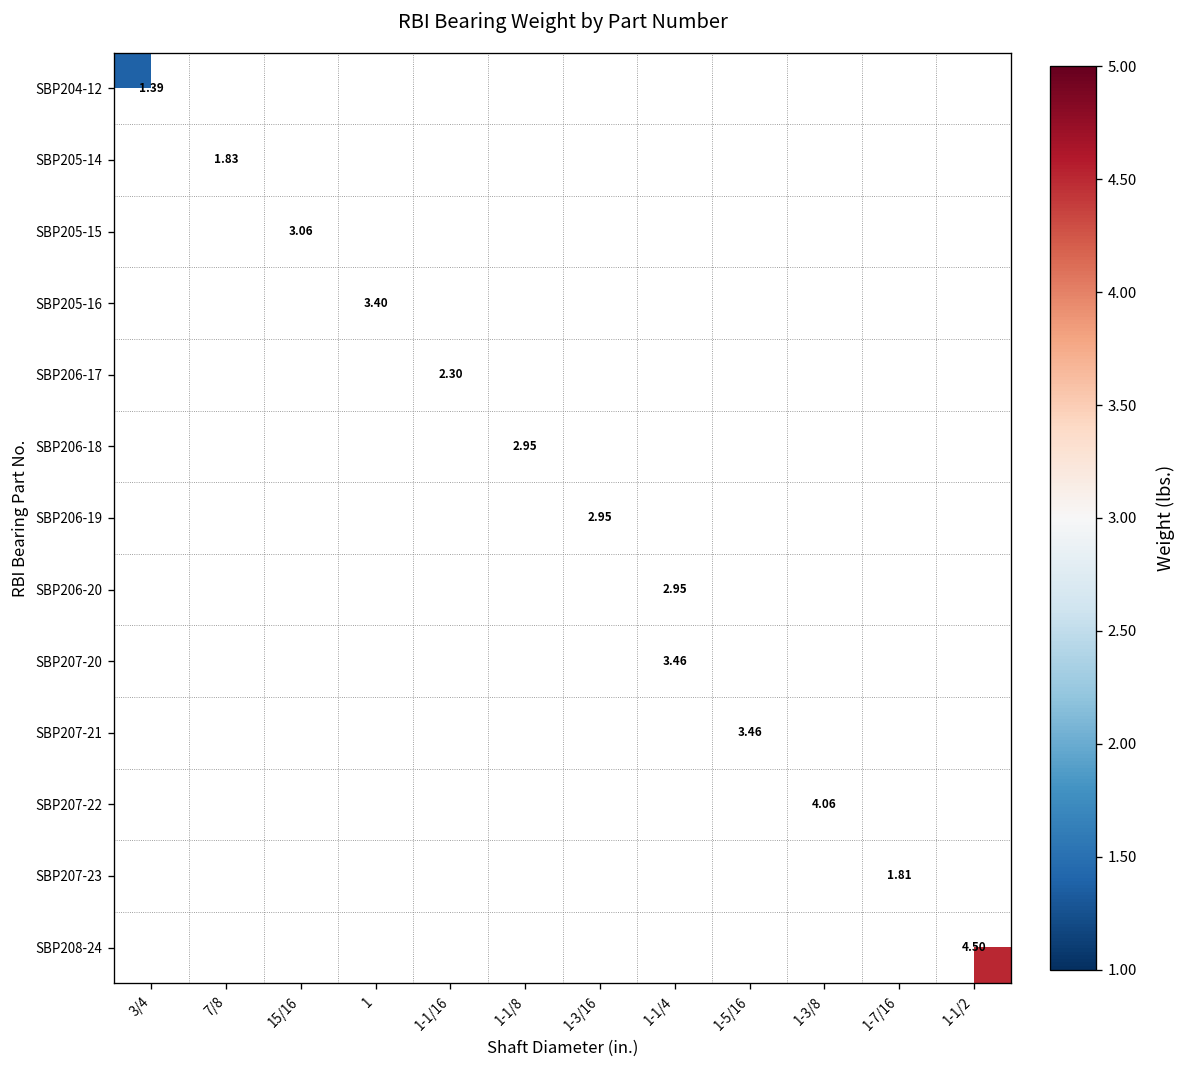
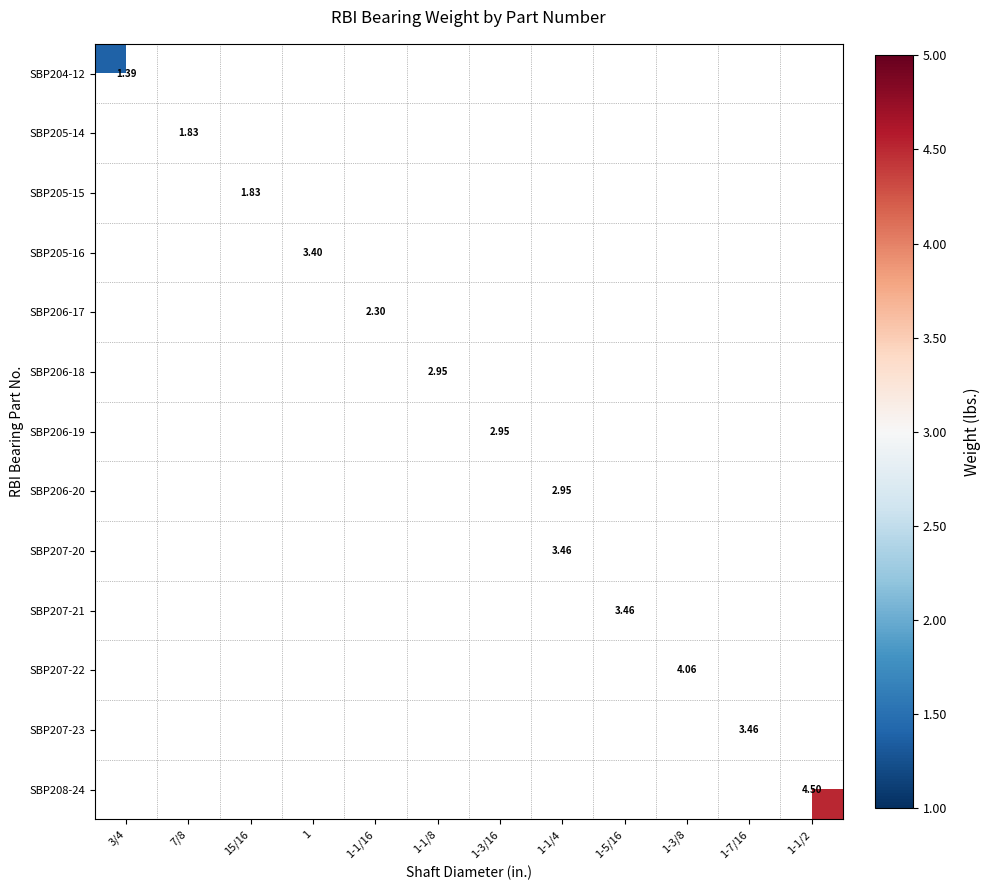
  {
    "SBP204-12": {
      "3/4": 1.39
    },
    "SBP205-14": {
      "7/8": 1.83
    },
    "SBP205-15": {
-     "15/16": 3.06
+     "15/16": 1.83
    },
    "SBP205-16": {
      "1": 3.40
    },
    "SBP206-17": {
      "1-1/16": 2.30
    },
    "SBP206-18": {
      "1-1/8": 2.95
    },
    "SBP206-19": {
      "1-3/16": 2.95
    },
    "SBP206-20": {
      "1-1/4": 2.95
    },
    "SBP207-20": {
      "1-1/4": 3.46
    },
    "SBP207-21": {
      "1-5/16": 3.46
    },
    "SBP207-22": {
      "1-3/8": 4.06
    },
    "SBP207-23": {
-     "1-7/16": 1.81
+     "1-7/16": 3.46
    },
    "SBP208-24": {
      "1-1/2": 4.50
    }
  }
